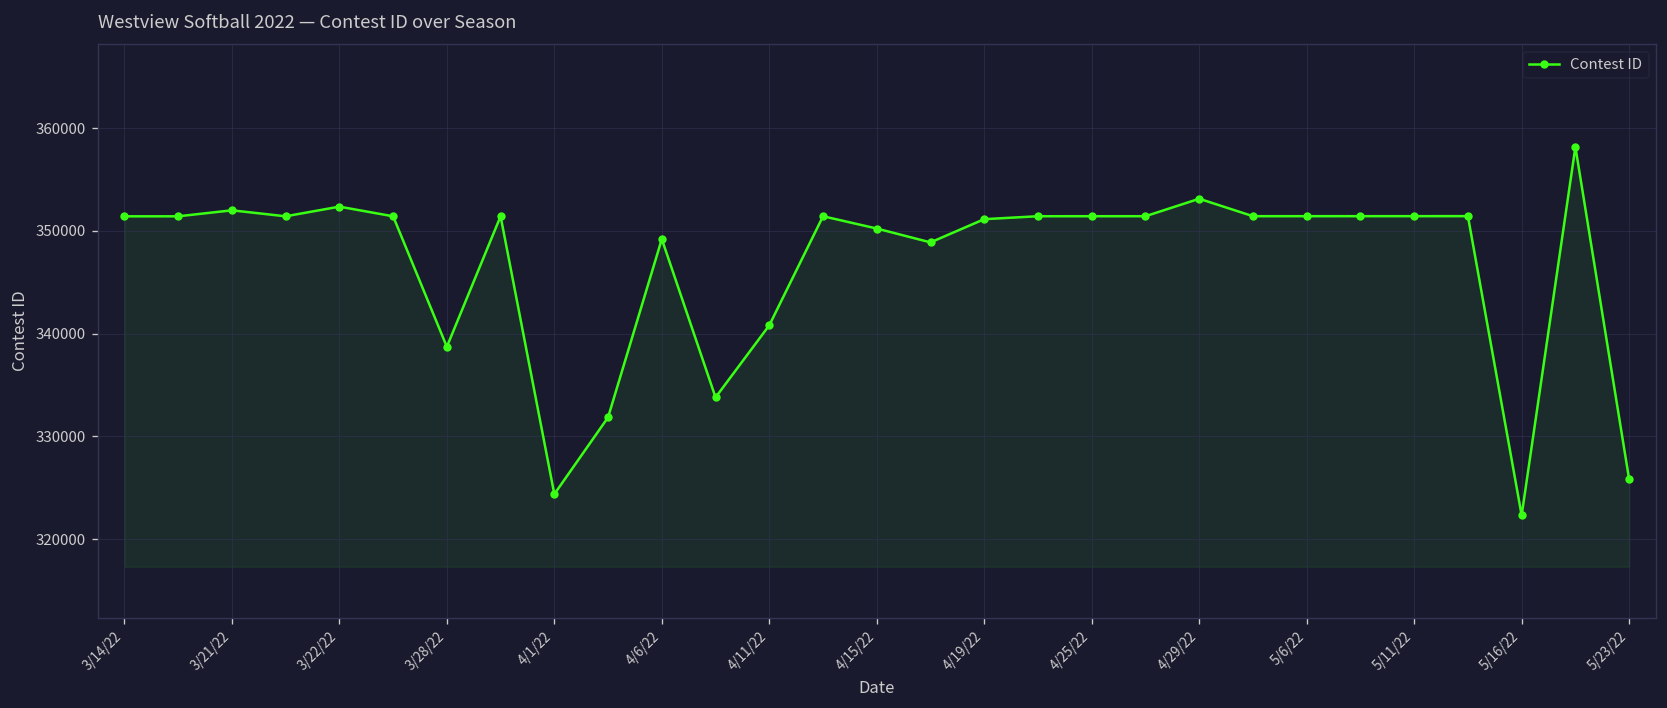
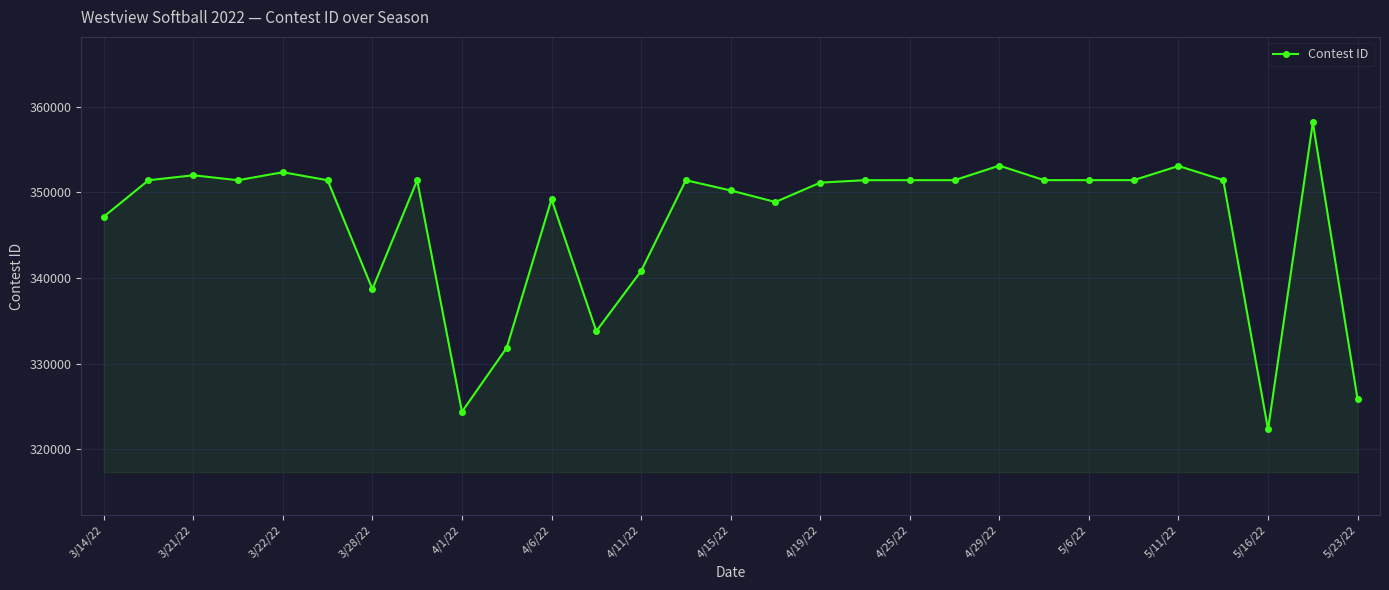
  {
-   "3/14/22": 351000,
+   "3/14/22": 347000,
    "3/28/22": 339000,
    "4/1/22": 324000,
    "4/6/22": 349000,
    "4/11/22": 341000,
    "4/15/22": 350000,
    "4/19/22": 351000,
    "4/25/22": 351000,
    "4/29/22": 353000,
    "5/6/22": 351000,
-   "5/11/22": 351000,
+   "5/11/22": 353000,
    "5/16/22": 322000,
    "5/23/22": 326000
  }
